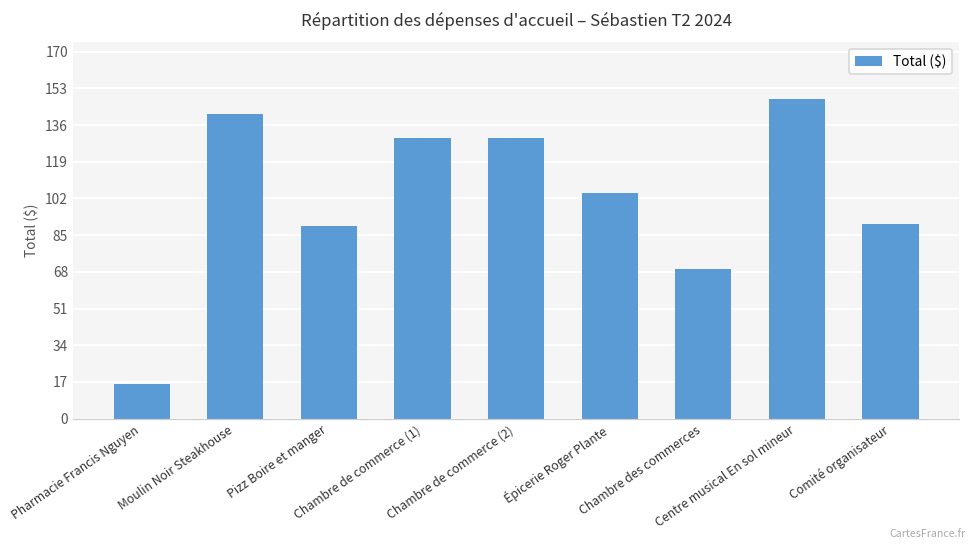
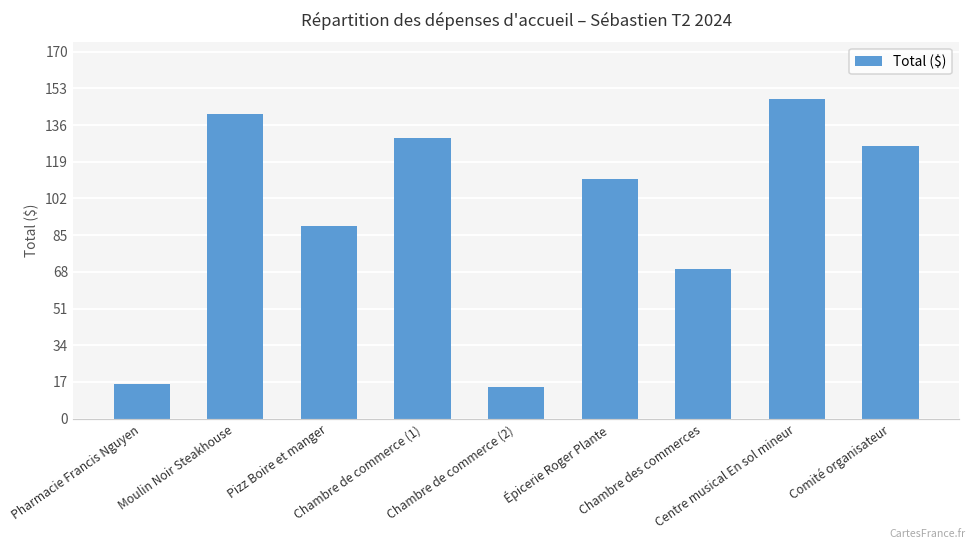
  {
    "Pharmacie Francis Nguyen": 16,
    "Moulin Noir Steakhouse": 141,
    "Pizz Boire et manger": 89,
    "Chambre de commerce (1)": 130,
-   "Chambre de commerce (2)": 130,
-   "Épicerie Roger Plante": 105,
+   "Chambre de commerce (2)": 15,
+   "Épicerie Roger Plante": 111,
    "Chambre des commerces": 69,
    "Centre musical En sol mineur": 148,
-   "Comité organisateur": 90
+   "Comité organisateur": 126
  }
